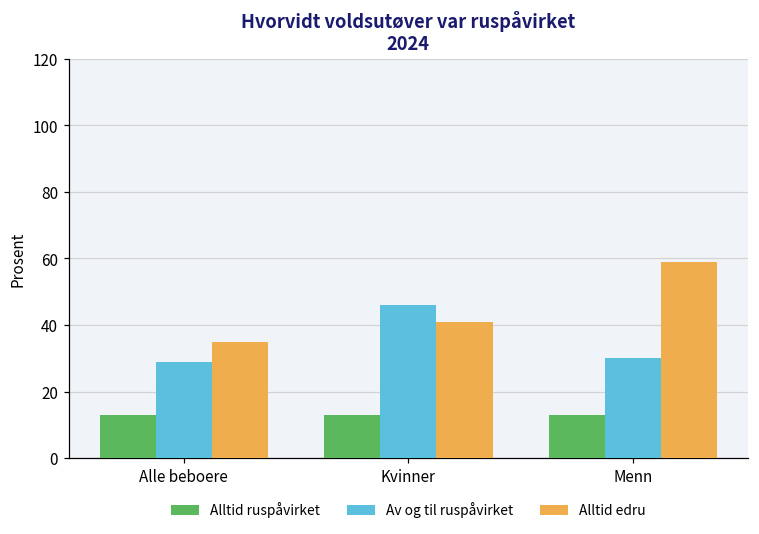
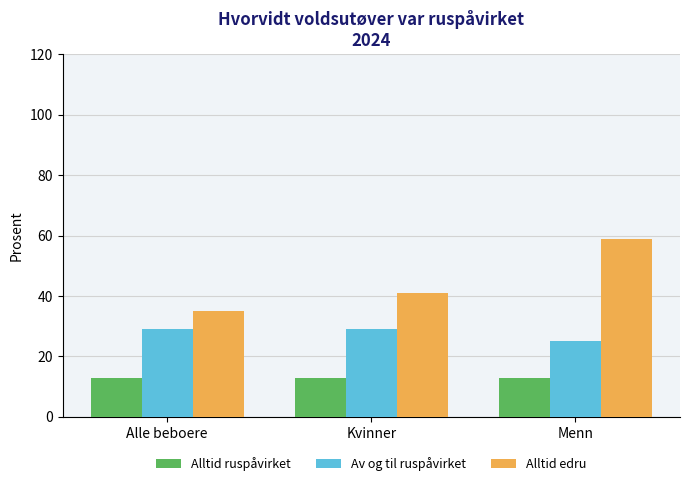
  {
    "Alltid ruspåvirket": {
      "Alle beboere": 13,
      "Kvinner": 13,
      "Menn": 13
    },
    "Av og til ruspåvirket": {
      "Alle beboere": 29,
-     "Kvinner": 46,
-     "Menn": 30
+     "Kvinner": 29,
+     "Menn": 25
    },
    "Alltid edru": {
      "Alle beboere": 35,
      "Kvinner": 41,
      "Menn": 59
    }
  }
